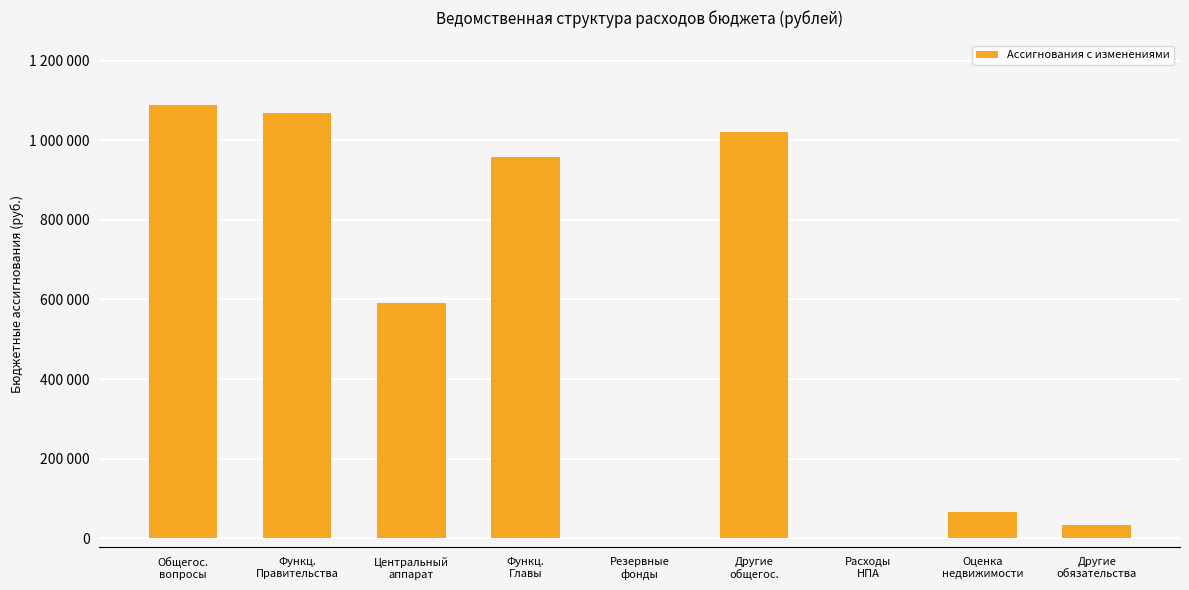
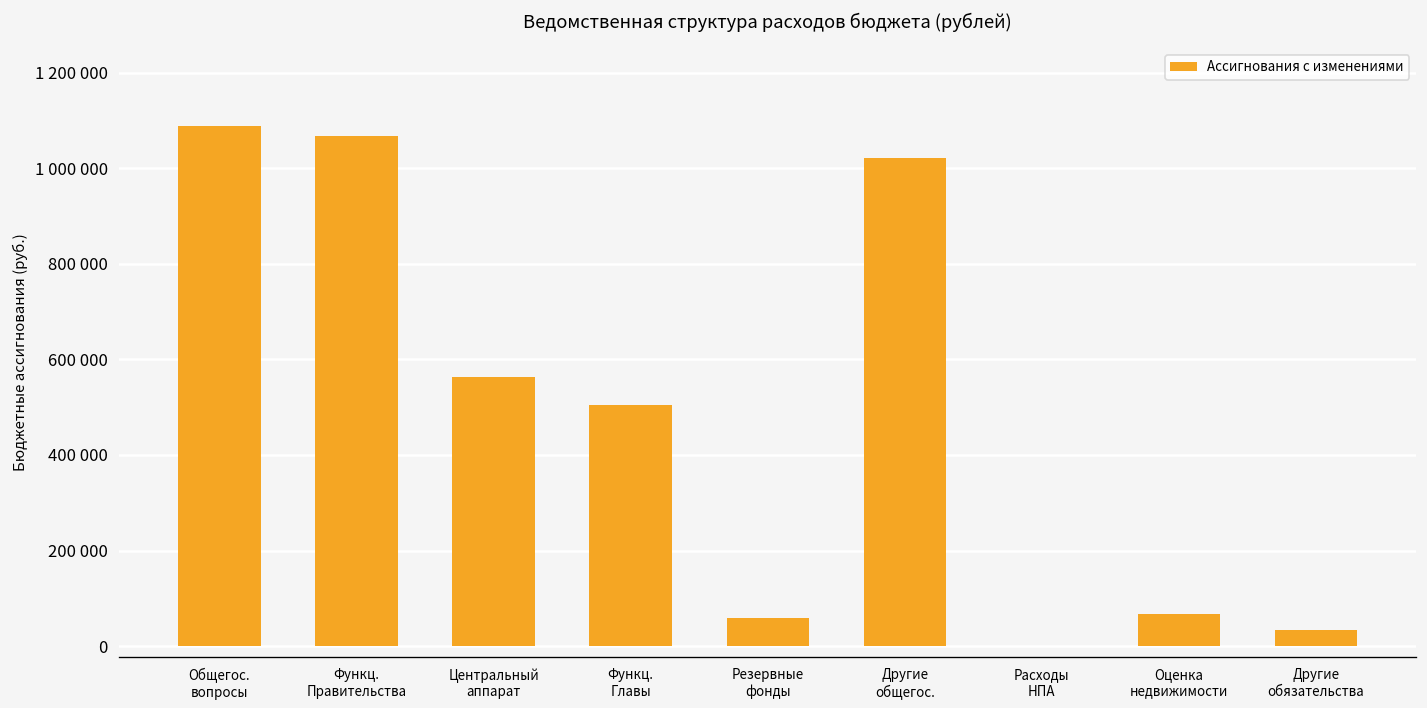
  {
    "Общегос. вопросы": 1090000,
    "Функц. Правительства": 1070000,
-   "Центральный аппарат": 590000,
-   "Функц. Главы": 960000,
-   "Резервные фонды": 0,
+   "Центральный аппарат": 560000,
+   "Функц. Главы": 500000,
+   "Резервные фонды": 60000,
    "Другие общегос.": 1020000,
    "Оценка недвижимости": 70000,
    "Другие обязательства": 30000
  }
